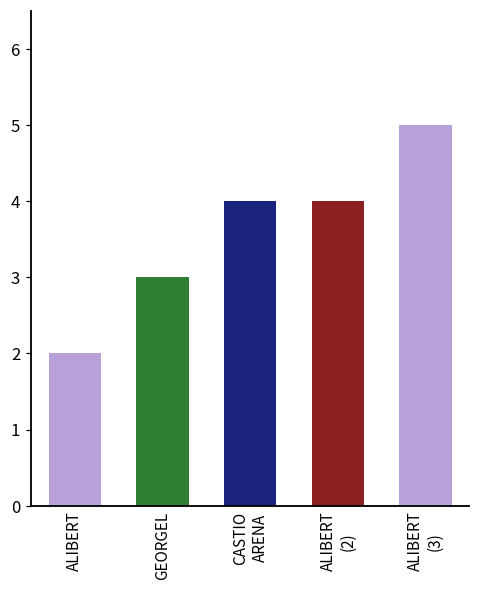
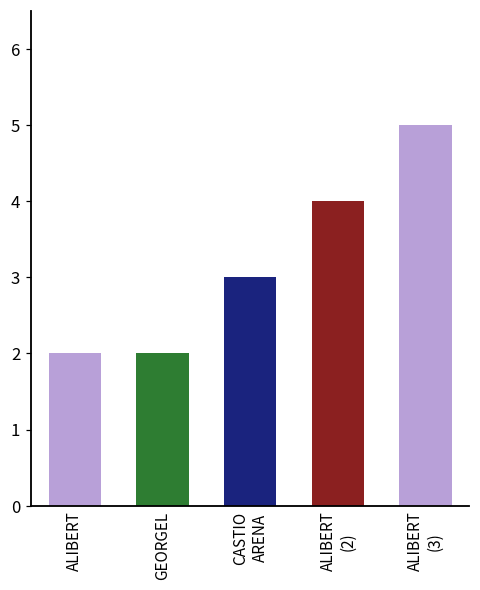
  {
    "ALIBERT": 2,
-   "GEORGEL": 3,
-   "CASTIO ARENA": 4,
+   "GEORGEL": 2,
+   "CASTIO ARENA": 3,
    "ALIBERT (2)": 4,
    "ALIBERT (3)": 5
  }
